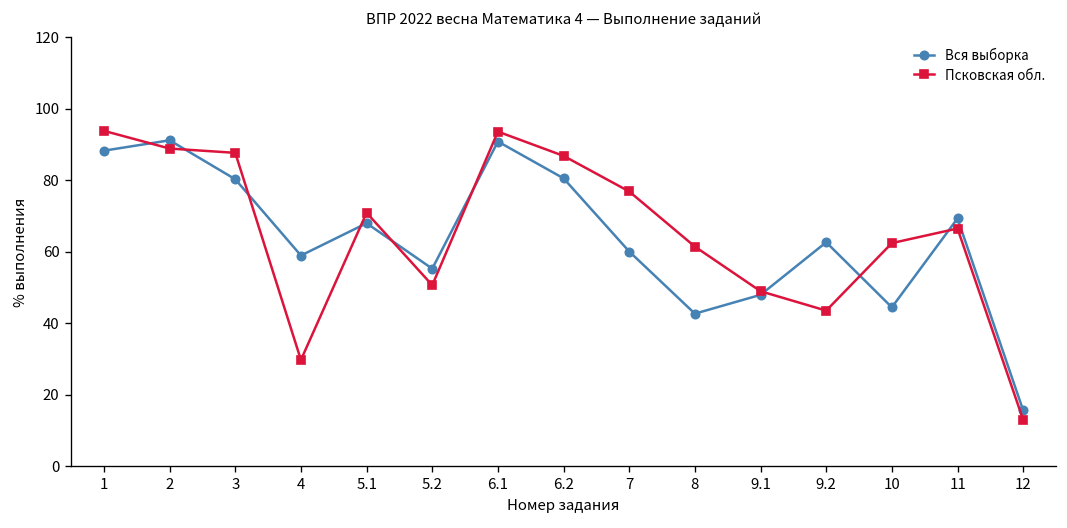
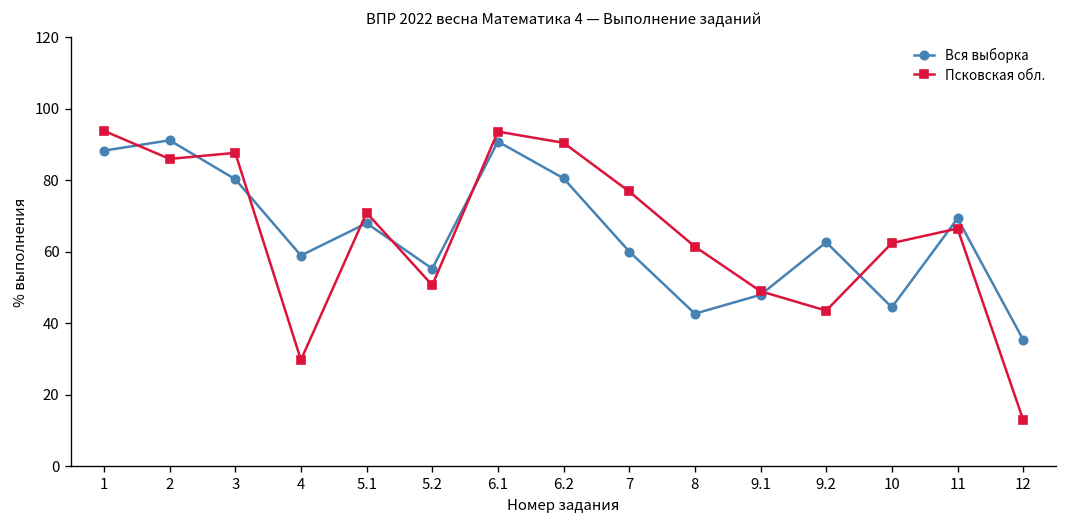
  {
    "Вся выборка": {
      "1": 88,
      "2": 91,
      "3": 80,
      "4": 59,
      "5.1": 68,
      "5.2": 55,
      "6.1": 91,
      "6.2": 81,
      "7": 60,
      "8": 43,
      "9.1": 48,
      "9.2": 63,
      "10": 45,
      "11": 69,
-     "12": 16
+     "12": 35
    },
    "Псковская обл.": {
      "1": 94,
-     "2": 89,
+     "2": 86,
      "3": 88,
      "4": 30,
      "5.1": 71,
      "5.2": 51,
      "6.1": 94,
-     "6.2": 87,
+     "6.2": 91,
      "7": 77,
      "8": 61,
      "9.1": 49,
      "9.2": 44,
      "10": 62,
      "11": 67,
      "12": 13
    }
  }
